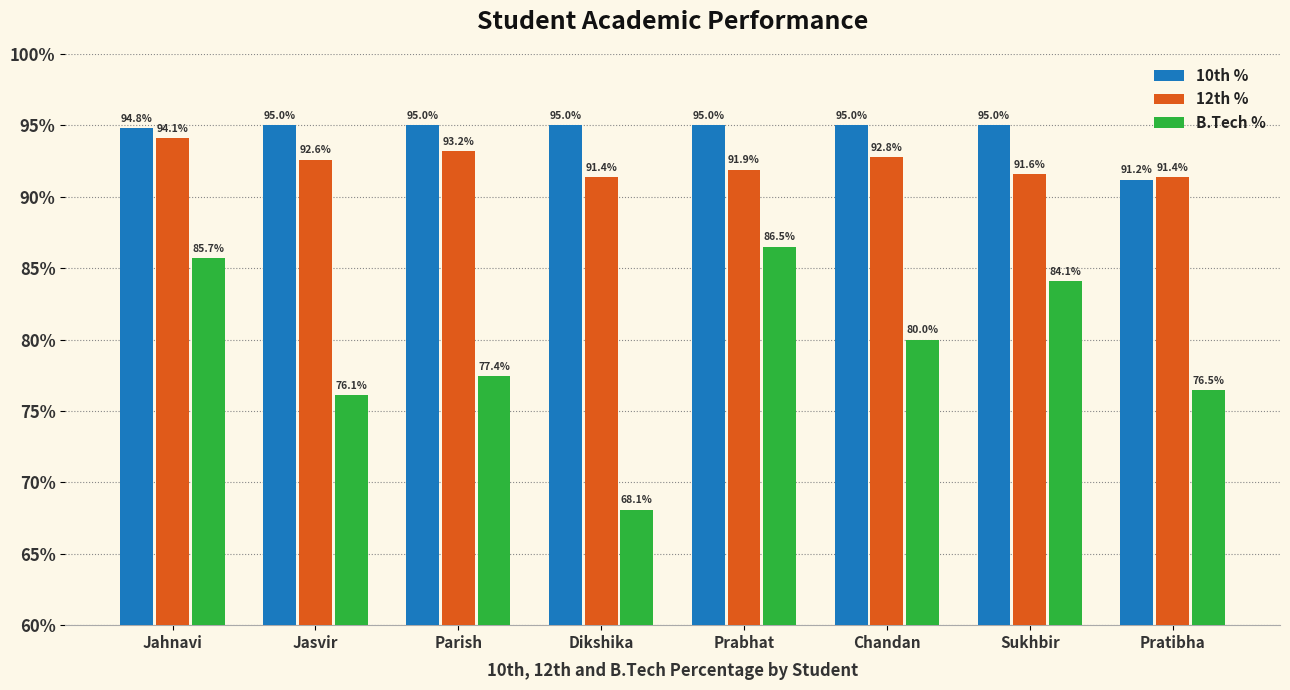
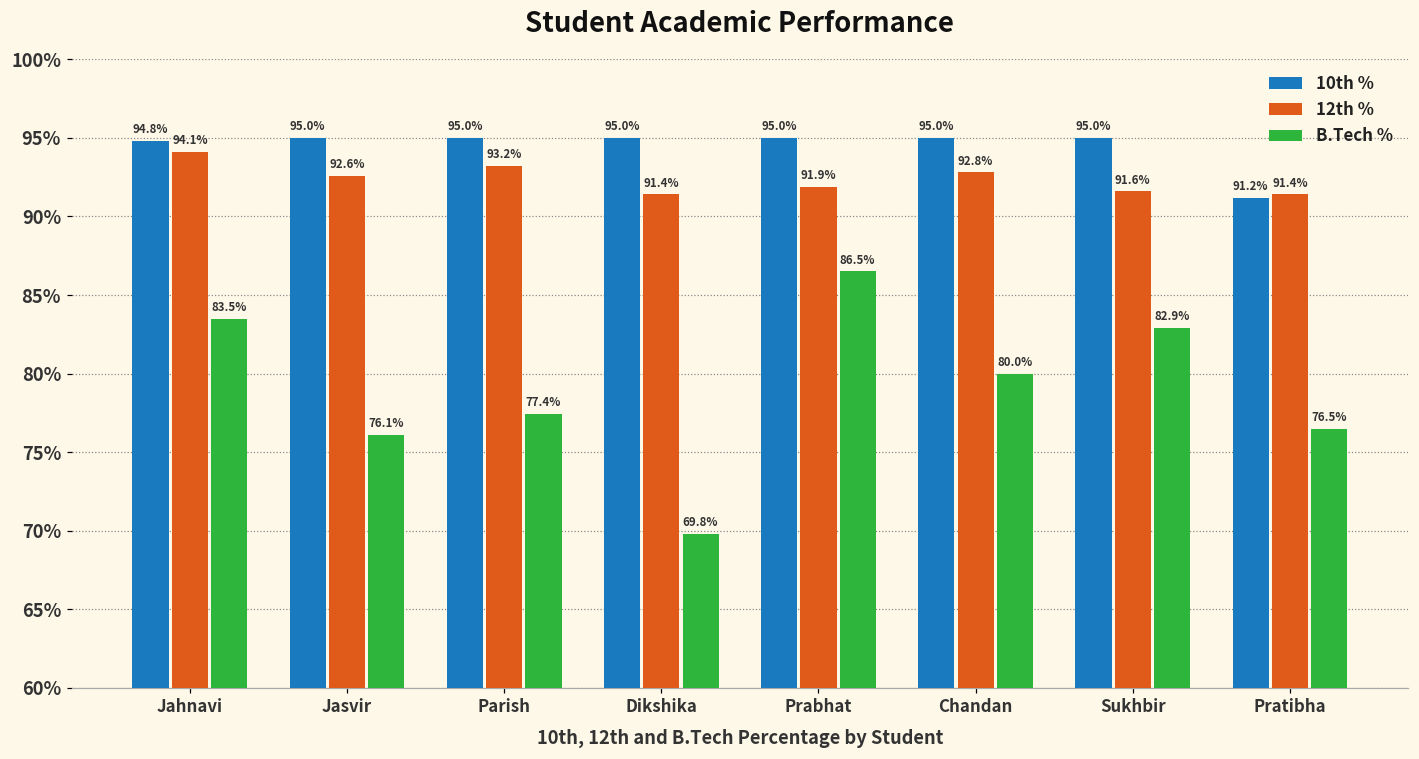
  {
    "10th %": {
      "Jahnavi": "94.8%",
      "Jasvir": "95.0%",
      "Parish": "95.0%",
      "Dikshika": "95.0%",
      "Prabhat": "95.0%",
      "Chandan": "95.0%",
      "Sukhbir": "95.0%",
      "Pratibha": "91.2%"
    },
    "12th %": {
      "Jahnavi": "94.1%",
      "Jasvir": "92.6%",
      "Parish": "93.2%",
      "Dikshika": "91.4%",
      "Prabhat": "91.9%",
      "Chandan": "92.8%",
      "Sukhbir": "91.6%",
      "Pratibha": "91.4%"
    },
    "B.Tech %": {
-     "Jahnavi": "85.7%",
+     "Jahnavi": "83.5%",
      "Jasvir": "76.1%",
      "Parish": "77.4%",
-     "Dikshika": "68.1%",
+     "Dikshika": "69.8%",
      "Prabhat": "86.5%",
      "Chandan": "80.0%",
-     "Sukhbir": "84.1%",
+     "Sukhbir": "82.9%",
      "Pratibha": "76.5%"
    }
  }
